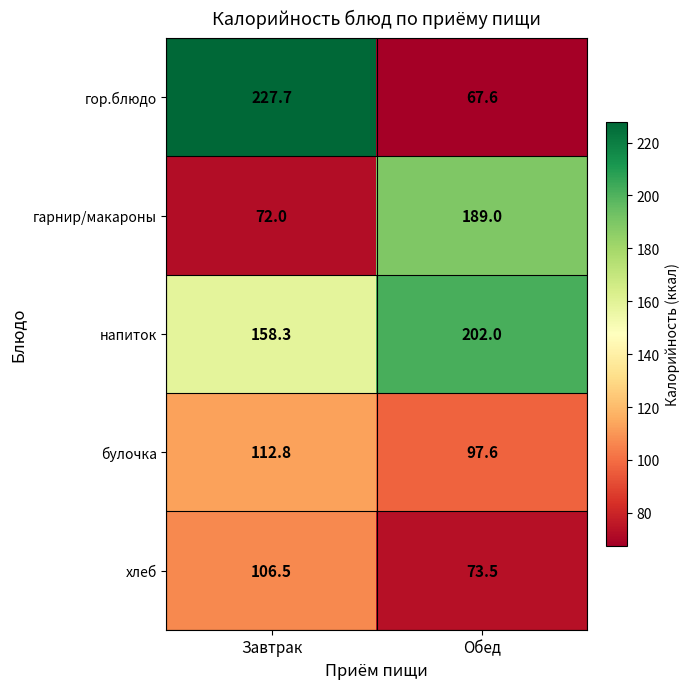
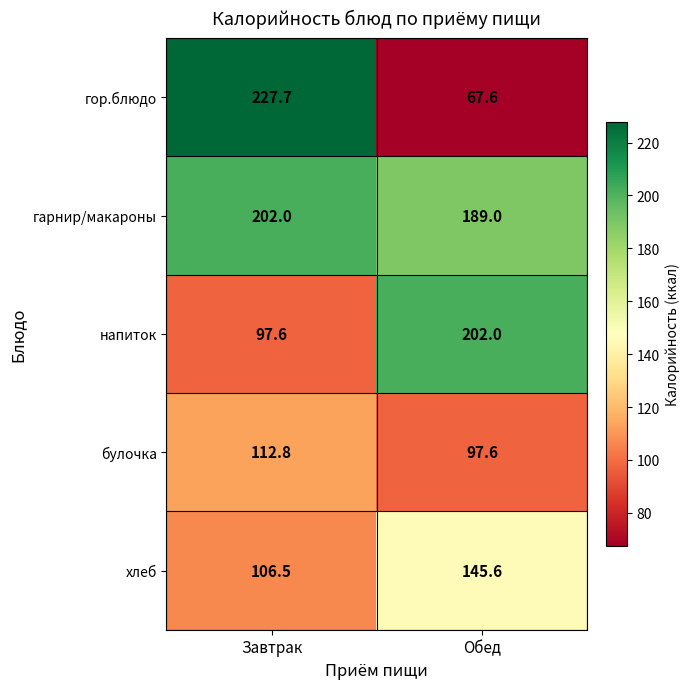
  {
    "гор.блюдо": {
      "Завтрак": 227.7,
      "Обед": 67.6
    },
    "гарнир/макароны": {
-     "Завтрак": 72.0,
+     "Завтрак": 202.0,
      "Обед": 189.0
    },
    "напиток": {
-     "Завтрак": 158.3,
+     "Завтрак": 97.6,
      "Обед": 202.0
    },
    "булочка": {
      "Завтрак": 112.8,
      "Обед": 97.6
    },
    "хлеб": {
      "Завтрак": 106.5,
-     "Обед": 73.5
+     "Обед": 145.6
    }
  }
